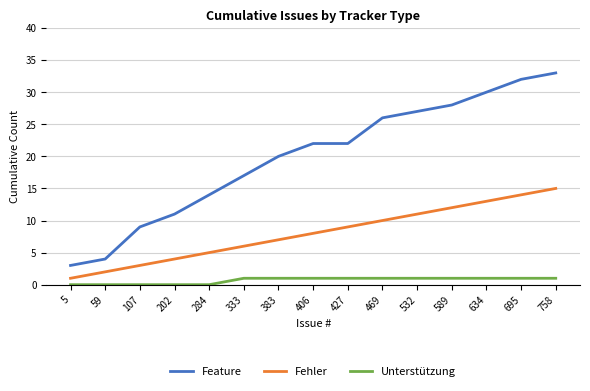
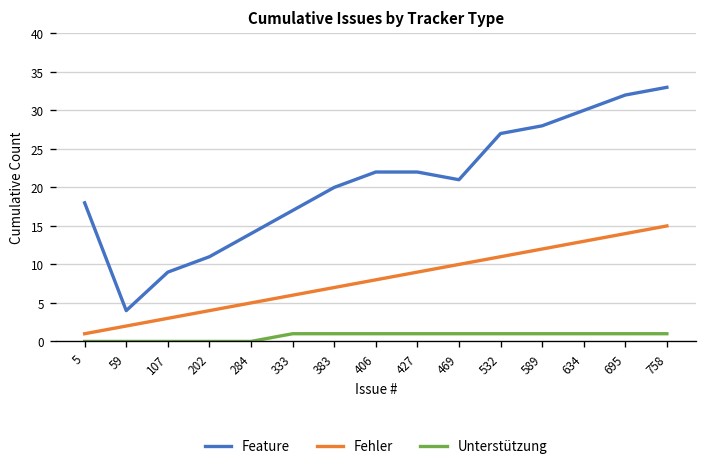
  {
    "Feature": {
-     "5": 3,
+     "5": 18,
      "59": 4,
      "107": 9,
      "202": 11,
      "284": 14,
      "333": 17,
      "383": 20,
      "406": 22,
      "427": 22,
-     "469": 26,
+     "469": 21,
      "532": 27,
      "589": 28,
      "634": 30,
      "695": 32,
      "758": 33
    },
    "Fehler": {
      "5": 1,
      "59": 2,
      "107": 3,
      "202": 4,
      "284": 5,
      "333": 6,
      "383": 7,
      "406": 8,
      "427": 9,
      "469": 10,
      "532": 11,
      "589": 12,
      "634": 13,
      "695": 14,
      "758": 15
    },
    "Unterstützung": {
      "5": 0,
      "59": 0,
      "107": 0,
      "202": 0,
      "284": 0,
      "333": 1,
      "383": 1,
      "406": 1,
      "427": 1,
      "469": 1,
      "532": 1,
      "589": 1,
      "634": 1,
      "695": 1,
      "758": 1
    }
  }
